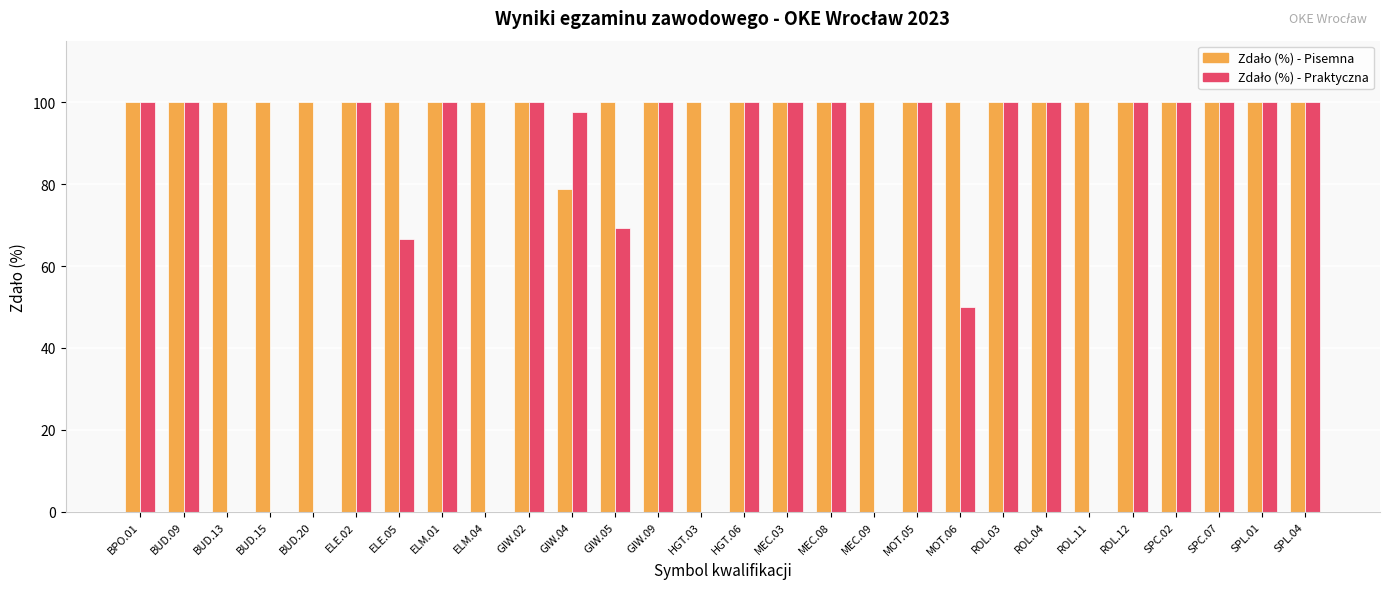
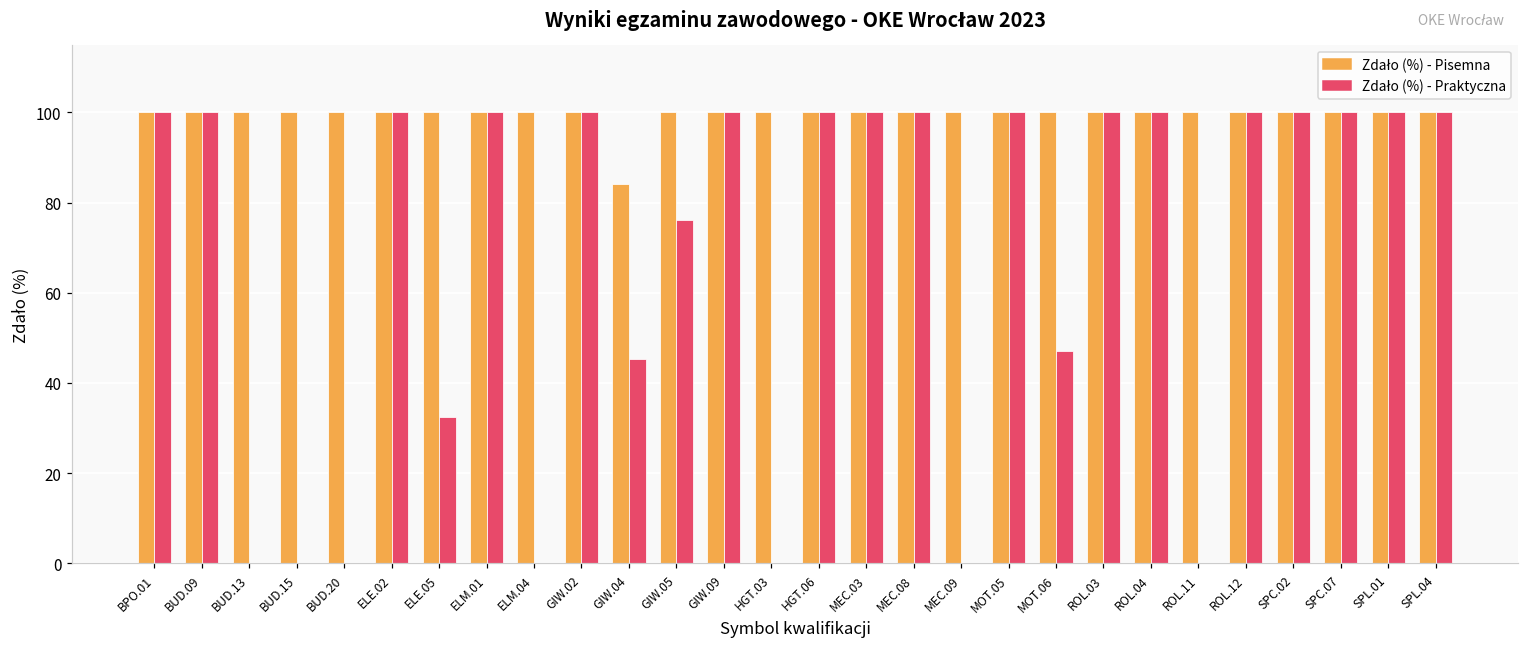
  {
    "Zdało (%) - Pisemna": {
      "BPO.01": 100,
      "BUD.09": 100,
      "BUD.13": 100,
      "BUD.15": 100,
      "BUD.20": 100,
      "ELE.02": 100,
      "ELE.05": 100,
      "ELM.01": 100,
      "ELM.04": 100,
      "GIW.02": 100,
-     "GIW.04": 79,
+     "GIW.04": 84,
      "GIW.05": 100,
      "GIW.09": 100,
      "HGT.03": 100,
      "HGT.06": 100,
      "MEC.03": 100,
      "MEC.08": 100,
      "MEC.09": 100,
      "MOT.05": 100,
      "MOT.06": 100,
      "ROL.03": 100,
      "ROL.04": 100,
      "ROL.11": 100,
      "ROL.12": 100,
      "SPC.02": 100,
      "SPC.07": 100,
      "SPL.01": 100,
      "SPL.04": 100
    },
    "Zdało (%) - Praktyczna": {
      "BPO.01": 100,
      "BUD.09": 100,
      "BUD.13": 0,
      "BUD.15": 0,
      "BUD.20": 0,
      "ELE.02": 100,
-     "ELE.05": 67,
+     "ELE.05": 32,
      "ELM.01": 100,
      "ELM.04": 0,
      "GIW.02": 100,
-     "GIW.04": 98,
-     "GIW.05": 69,
+     "GIW.04": 45,
+     "GIW.05": 76,
      "GIW.09": 100,
      "HGT.03": 0,
      "HGT.06": 100,
      "MEC.03": 100,
      "MEC.08": 100,
      "MEC.09": 0,
      "MOT.05": 100,
-     "MOT.06": 50,
+     "MOT.06": 47,
      "ROL.03": 100,
      "ROL.04": 100,
      "ROL.11": 0,
      "ROL.12": 100,
      "SPC.02": 100,
      "SPC.07": 100,
      "SPL.01": 100,
      "SPL.04": 100
    }
  }
